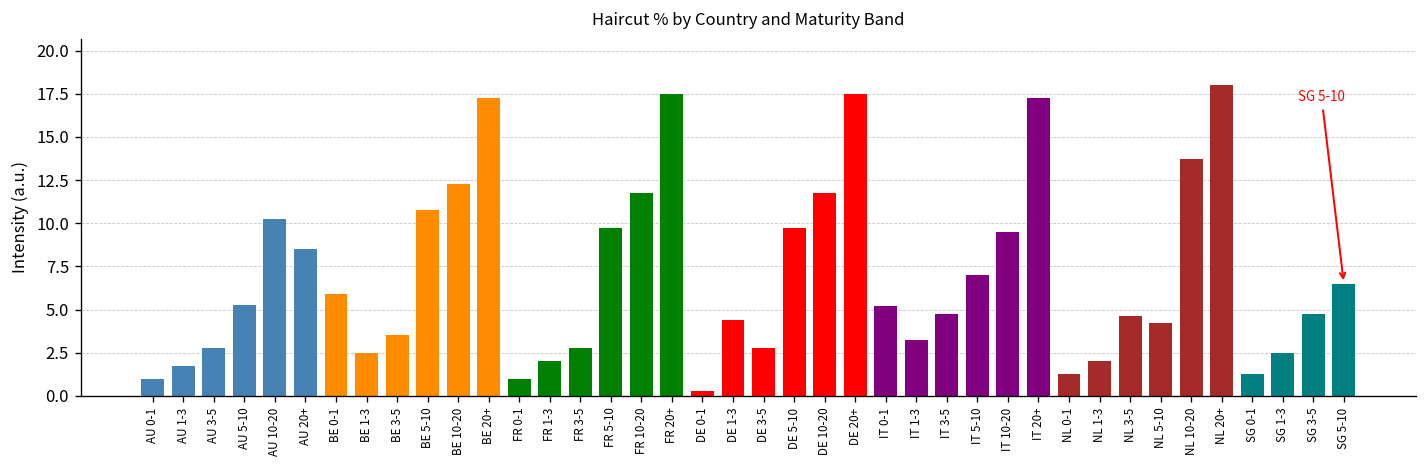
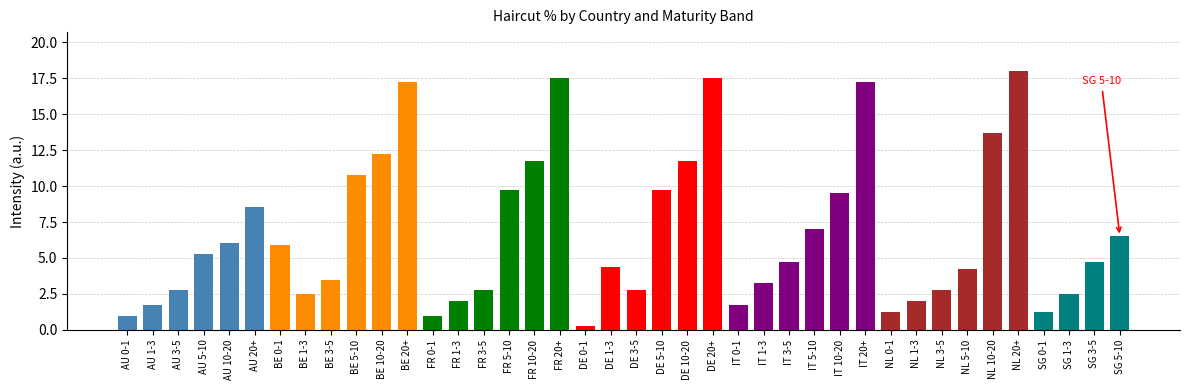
  {
    "AU 0-1": 1.0,
    "AU 1-3": 1.8,
    "AU 3-5": 2.8,
    "AU 5-10": 5.3,
-   "AU 10-20": 10.3,
+   "AU 10-20": 6.1,
    "AU 20+": 8.5,
    "BE 0-1": 5.9,
    "BE 1-3": 2.5,
    "BE 3-5": 3.5,
    "BE 5-10": 10.8,
    "BE 10-20": 12.3,
    "BE 20+": 17.3,
    "FR 0-1": 1.0,
    "FR 1-3": 2.0,
    "FR 3-5": 2.8,
    "FR 5-10": 9.8,
    "FR 10-20": 11.8,
    "FR 20+": 17.5,
    "DE 0-1": 0.3,
    "DE 1-3": 4.4,
    "DE 3-5": 2.8,
    "DE 5-10": 9.8,
    "DE 10-20": 11.8,
    "DE 20+": 17.5,
-   "IT 0-1": 5.2,
+   "IT 0-1": 1.8,
    "IT 1-3": 3.3,
    "IT 3-5": 4.8,
    "IT 5-10": 7.0,
    "IT 10-20": 9.5,
    "IT 20+": 17.3,
    "NL 0-1": 1.3,
    "NL 1-3": 2.0,
-   "NL 3-5": 4.7,
+   "NL 3-5": 2.8,
    "NL 5-10": 4.3,
    "NL 10-20": 13.7,
    "NL 20+": 18.0,
    "SG 0-1": 1.3,
    "SG 1-3": 2.5,
    "SG 3-5": 4.8
  }
